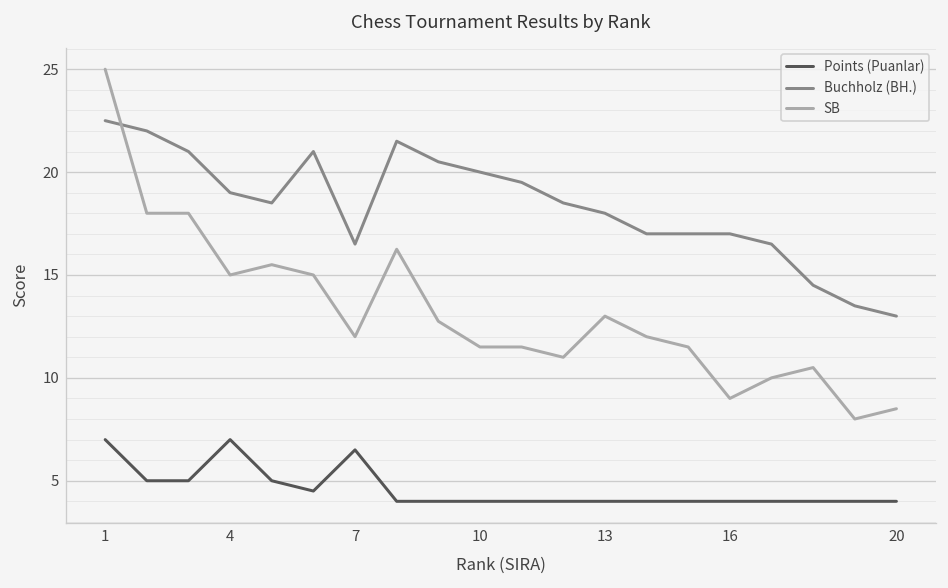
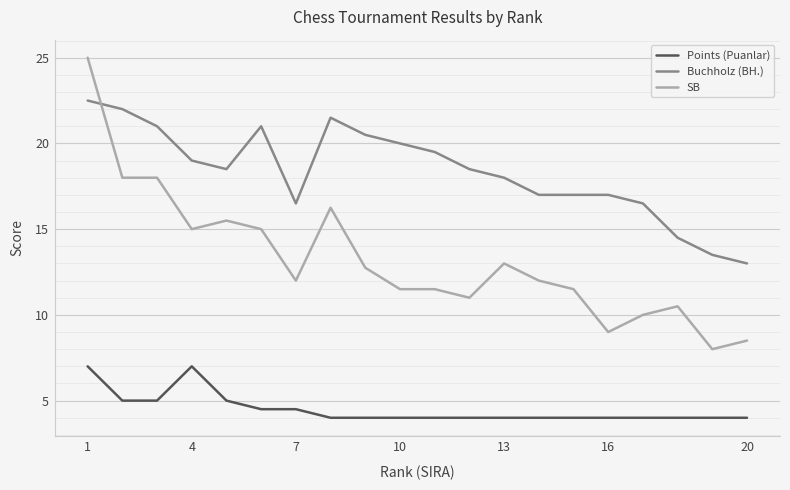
  {
    "Points (Puanlar)": {
      "1": 7.0,
      "4": 7.0,
-     "7": 6.5,
+     "7": 4.5,
      "10": 4.0,
      "13": 4.0,
      "16": 4.0,
      "20": 4.0
    }
  }
